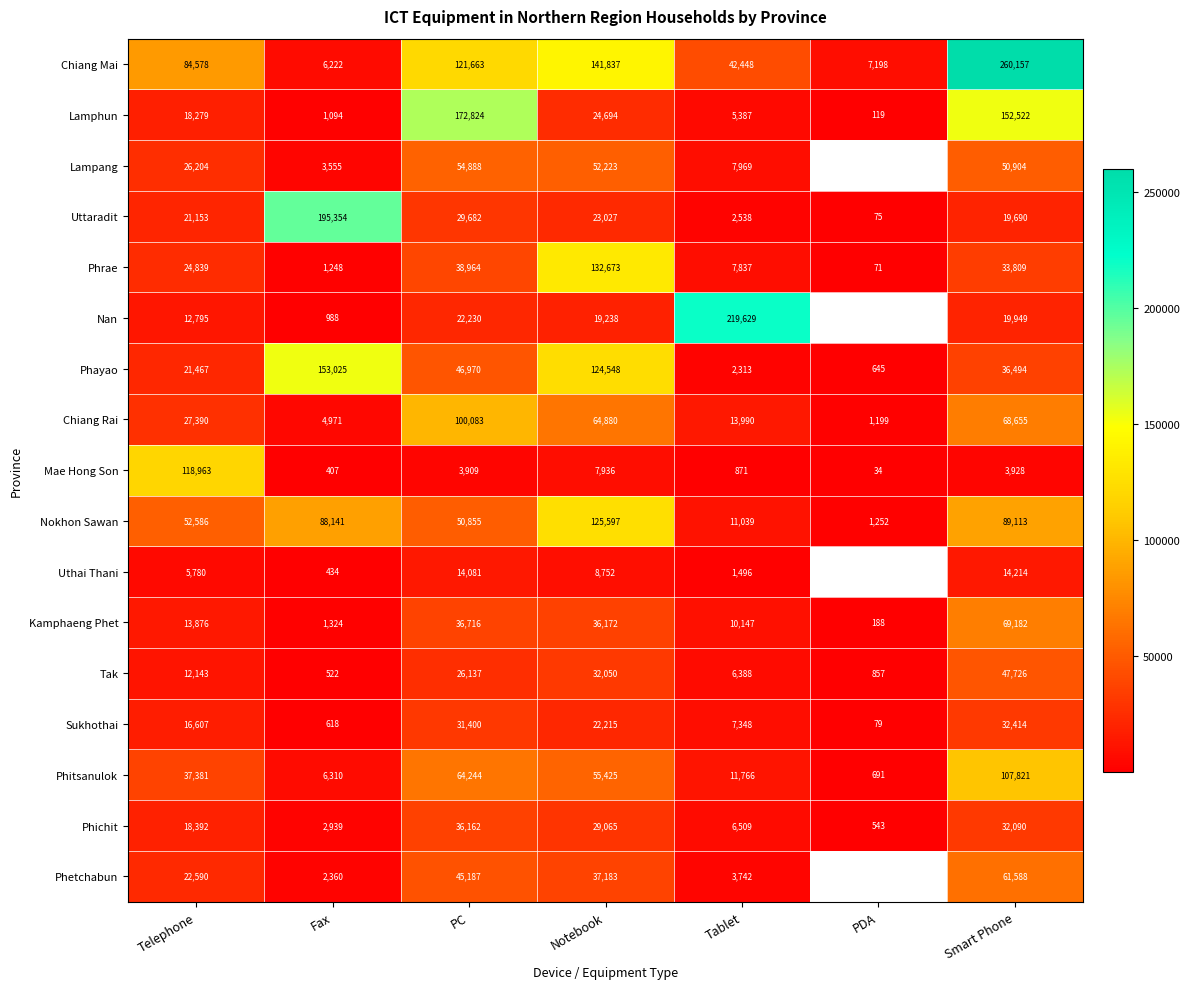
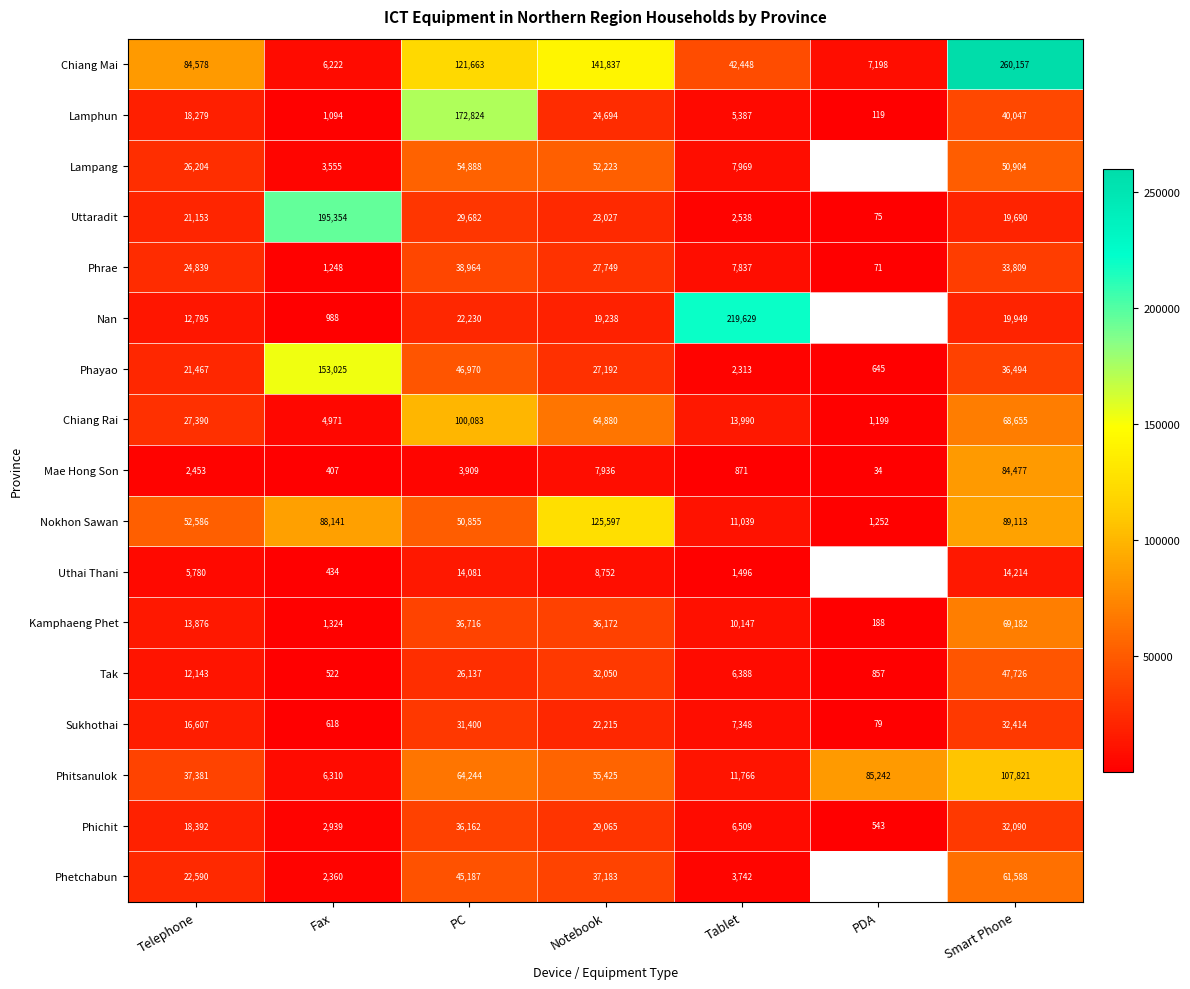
  {
    "Chiang Mai": {
      "Telephone": "84,578",
      "Fax": "6,222",
      "PC": "121,663",
      "Notebook": "141,837",
      "Tablet": "42,448",
      "PDA": "7,198",
      "Smart Phone": "260,157"
    },
    "Lamphun": {
      "Telephone": "18,279",
      "Fax": "1,094",
      "PC": "172,824",
      "Notebook": "24,694",
      "Tablet": "5,387",
      "PDA": "119",
-     "Smart Phone": "152,522"
+     "Smart Phone": "40,047"
    },
    "Lampang": {
      "Telephone": "26,204",
      "Fax": "3,555",
      "PC": "54,888",
      "Notebook": "52,223",
      "Tablet": "7,969",
      "Smart Phone": "50,904"
    },
    "Uttaradit": {
      "Telephone": "21,153",
      "Fax": "195,354",
      "PC": "29,682",
      "Notebook": "23,027",
      "Tablet": "2,538",
      "PDA": "75",
      "Smart Phone": "19,690"
    },
    "Phrae": {
      "Telephone": "24,839",
      "Fax": "1,248",
      "PC": "38,964",
-     "Notebook": "132,673",
+     "Notebook": "27,749",
      "Tablet": "7,837",
      "PDA": "71",
      "Smart Phone": "33,809"
    },
    "Nan": {
      "Telephone": "12,795",
      "Fax": "988",
      "PC": "22,230",
      "Notebook": "19,238",
      "Tablet": "219,629",
      "Smart Phone": "19,949"
    },
    "Phayao": {
      "Telephone": "21,467",
      "Fax": "153,025",
      "PC": "46,970",
-     "Notebook": "124,548",
+     "Notebook": "27,192",
      "Tablet": "2,313",
      "PDA": "645",
      "Smart Phone": "36,494"
    },
    "Chiang Rai": {
      "Telephone": "27,390",
      "Fax": "4,971",
      "PC": "100,083",
      "Notebook": "64,880",
      "Tablet": "13,990",
      "PDA": "1,199",
      "Smart Phone": "68,655"
    },
    "Mae Hong Son": {
-     "Telephone": "118,963",
+     "Telephone": "2,453",
      "Fax": "407",
      "PC": "3,909",
      "Notebook": "7,936",
      "Tablet": "871",
      "PDA": "34",
-     "Smart Phone": "3,928"
+     "Smart Phone": "84,477"
    },
    "Nokhon Sawan": {
      "Telephone": "52,586",
      "Fax": "88,141",
      "PC": "50,855",
      "Notebook": "125,597",
      "Tablet": "11,039",
      "PDA": "1,252",
      "Smart Phone": "89,113"
    },
    "Uthai Thani": {
      "Telephone": "5,780",
      "Fax": "434",
      "PC": "14,081",
      "Notebook": "8,752",
      "Tablet": "1,496",
      "Smart Phone": "14,214"
    },
    "Kamphaeng Phet": {
      "Telephone": "13,876",
      "Fax": "1,324",
      "PC": "36,716",
      "Notebook": "36,172",
      "Tablet": "10,147",
      "PDA": "188",
      "Smart Phone": "69,182"
    },
    "Tak": {
      "Telephone": "12,143",
      "Fax": "522",
      "PC": "26,137",
      "Notebook": "32,050",
      "Tablet": "6,388",
      "PDA": "857",
      "Smart Phone": "47,726"
    },
    "Sukhothai": {
      "Telephone": "16,607",
      "Fax": "618",
      "PC": "31,400",
      "Notebook": "22,215",
      "Tablet": "7,348",
      "PDA": "79",
      "Smart Phone": "32,414"
    },
    "Phitsanulok": {
      "Telephone": "37,381",
      "Fax": "6,310",
      "PC": "64,244",
      "Notebook": "55,425",
      "Tablet": "11,766",
-     "PDA": "691",
+     "PDA": "85,242",
      "Smart Phone": "107,821"
    },
    "Phichit": {
      "Telephone": "18,392",
      "Fax": "2,939",
      "PC": "36,162",
      "Notebook": "29,065",
      "Tablet": "6,509",
      "PDA": "543",
      "Smart Phone": "32,090"
    },
    "Phetchabun": {
      "Telephone": "22,590",
      "Fax": "2,360",
      "PC": "45,187",
      "Notebook": "37,183",
      "Tablet": "3,742",
      "Smart Phone": "61,588"
    }
  }
